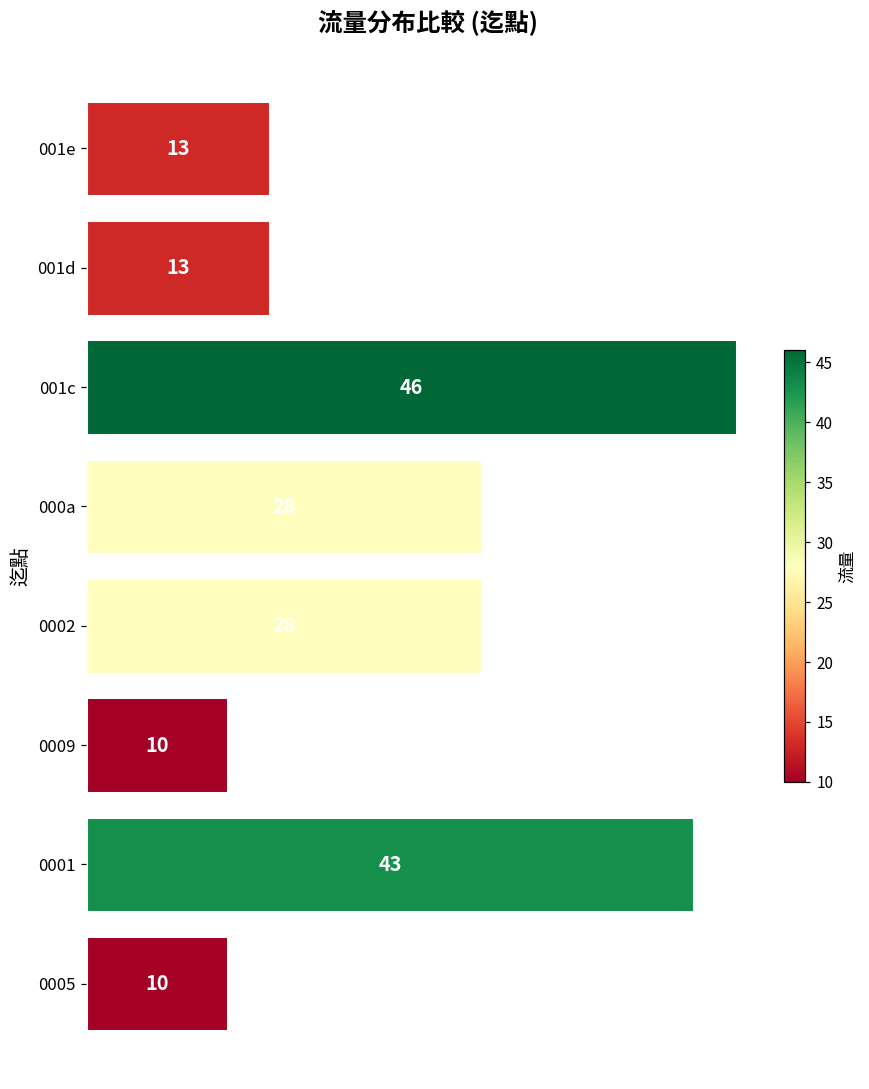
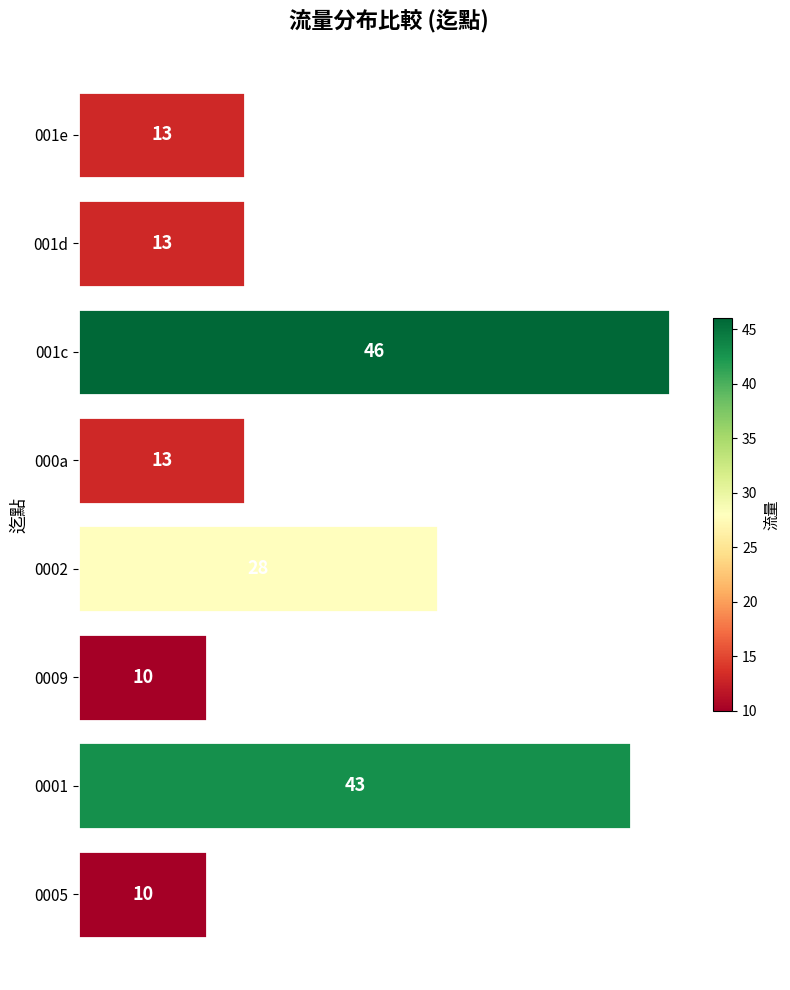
  {
    "001e": 13,
    "001d": 13,
    "001c": 46,
-   "000a": 28,
+   "000a": 13,
    "0002": 28,
    "0009": 10,
    "0001": 43,
    "0005": 10
  }
